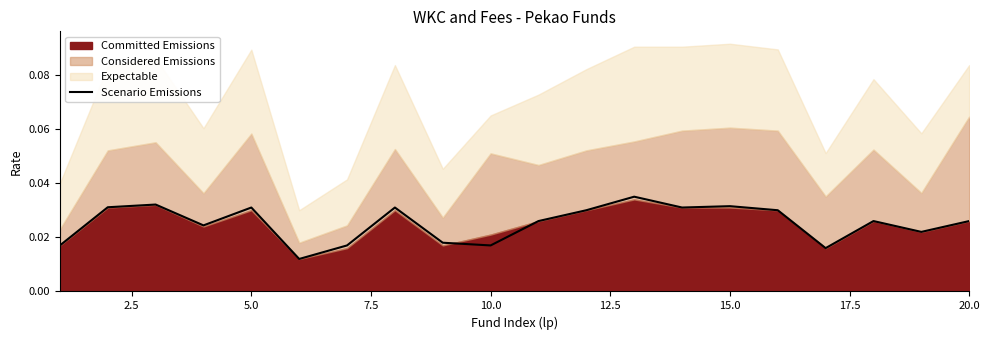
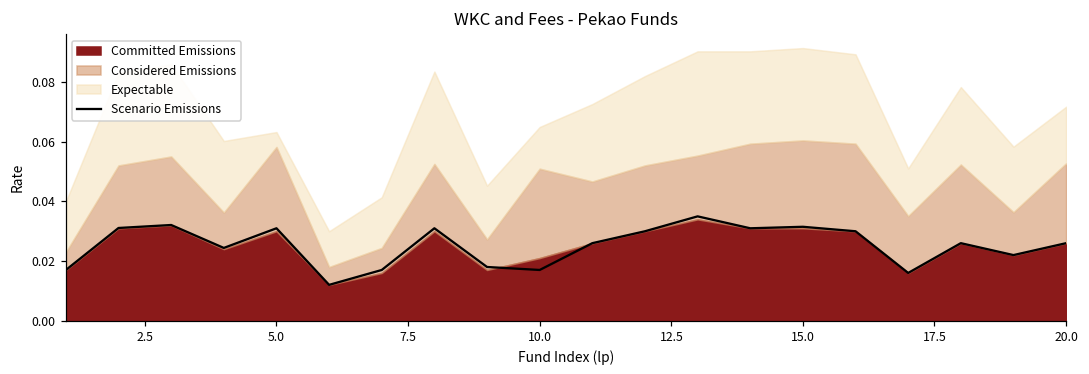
  {
    "Scenario Emissions": {
      "5.0": 0.031,
      "10.0": 0.017
    },
    "Committed Emissions": {
      "5.0": 0.030,
      "10.0": 0.021
    },
    "Considered Emissions": {
      "5.0": 0.028,
      "10.0": 0.030,
      "15.0": 0.030,
-     "20.0": 0.039
+     "20.0": 0.027
    },
    "Expectable": {
-     "5.0": 0.031,
+     "5.0": 0.005,
      "10.0": 0.014,
      "15.0": 0.031,
      "20.0": 0.019
    }
  }
